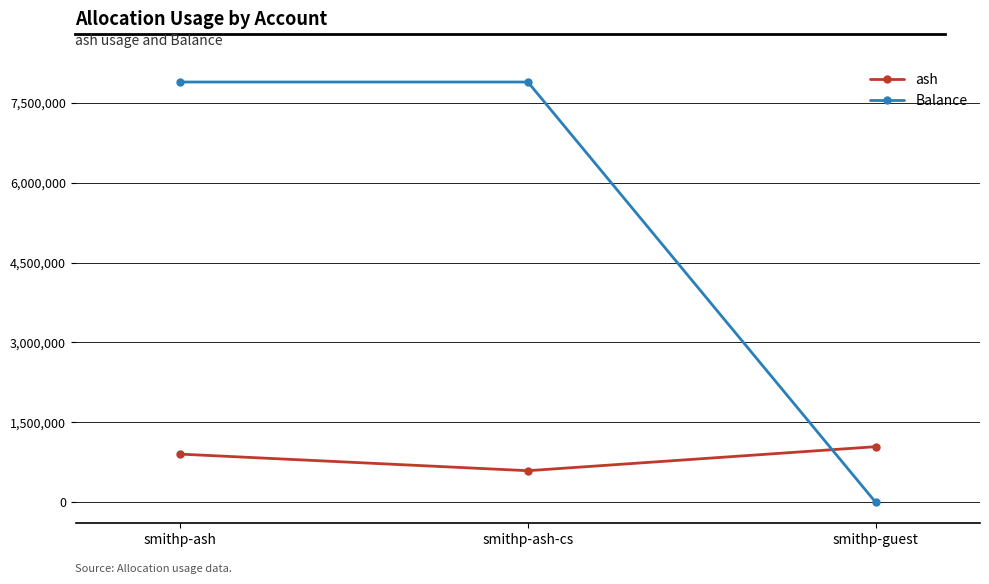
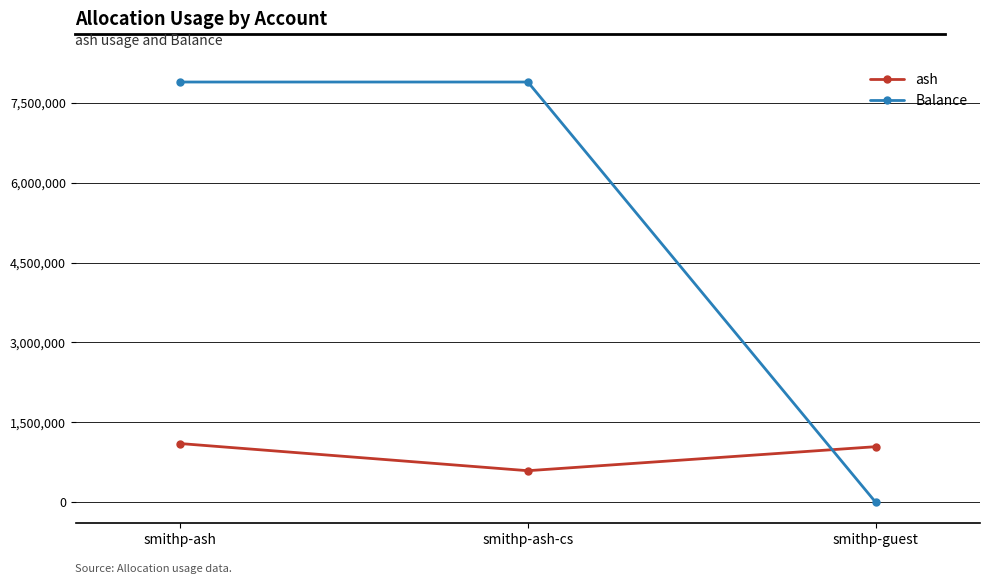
  {
    "ash": {
-     "smithp-ash": "900,000",
+     "smithp-ash": "1,100,000",
      "smithp-ash-cs": "600,000",
      "smithp-guest": "1,000,000"
    },
    "Balance": {
      "smithp-ash": "7,900,000",
      "smithp-ash-cs": "7,900,000",
      "smithp-guest": "0"
    }
  }
